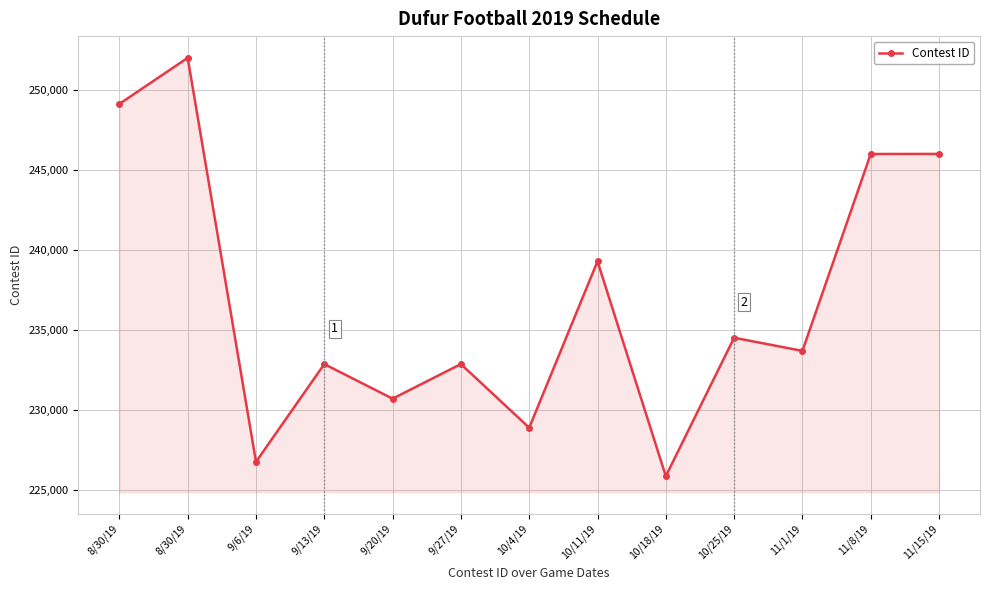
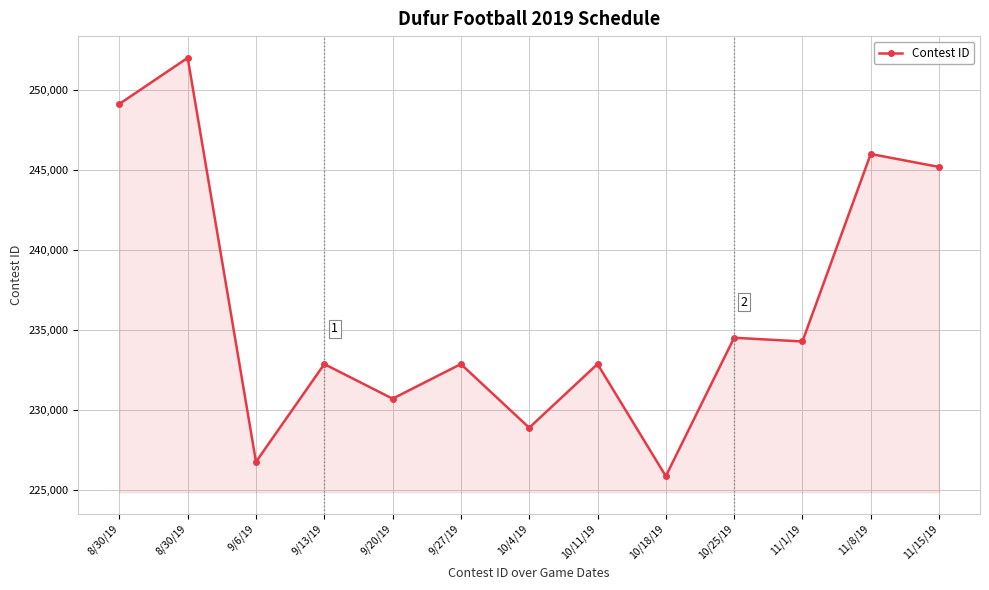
  {
    "9/6/19": "226,800",
    "9/13/19": "232,900",
    "9/20/19": "230,700",
    "9/27/19": "232,900",
    "10/4/19": "228,900",
-   "10/11/19": "239,300",
+   "10/11/19": "232,900",
    "10/18/19": "225,900",
    "10/25/19": "234,500",
-   "11/1/19": "233,700",
+   "11/1/19": "234,300",
    "11/8/19": "246,000",
-   "11/15/19": "246,000"
+   "11/15/19": "245,200"
  }
